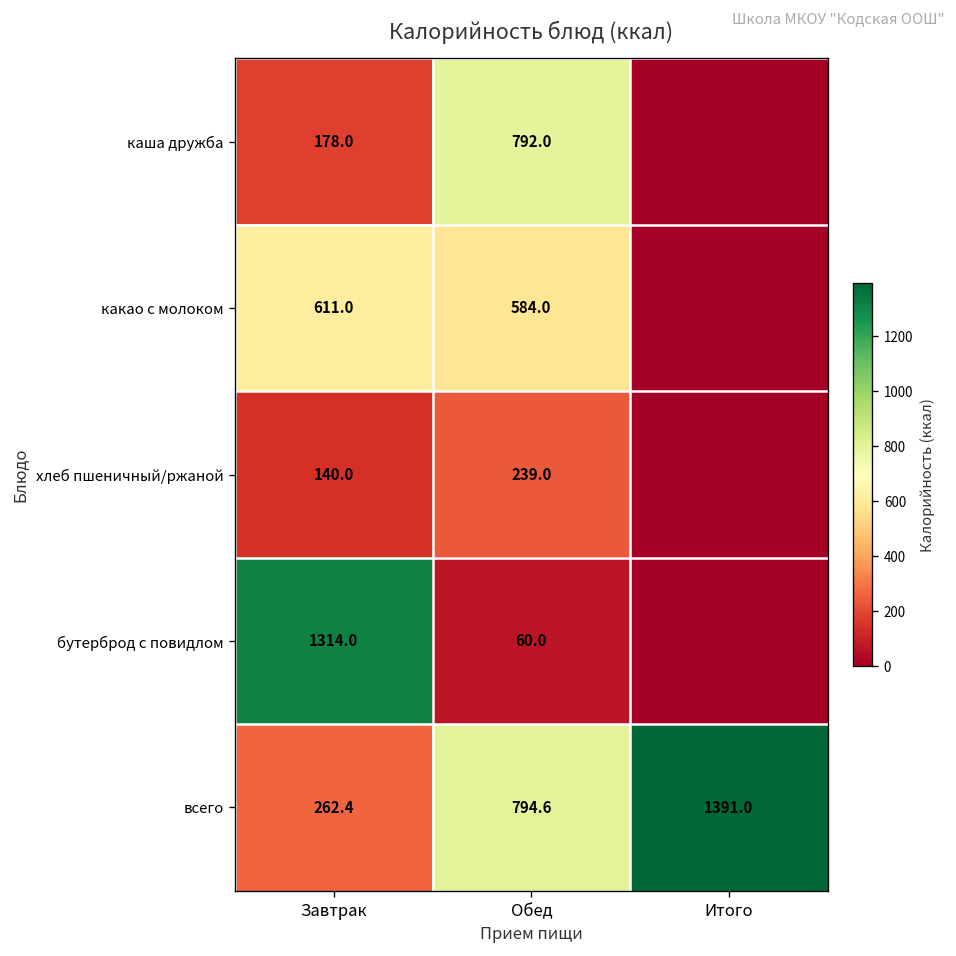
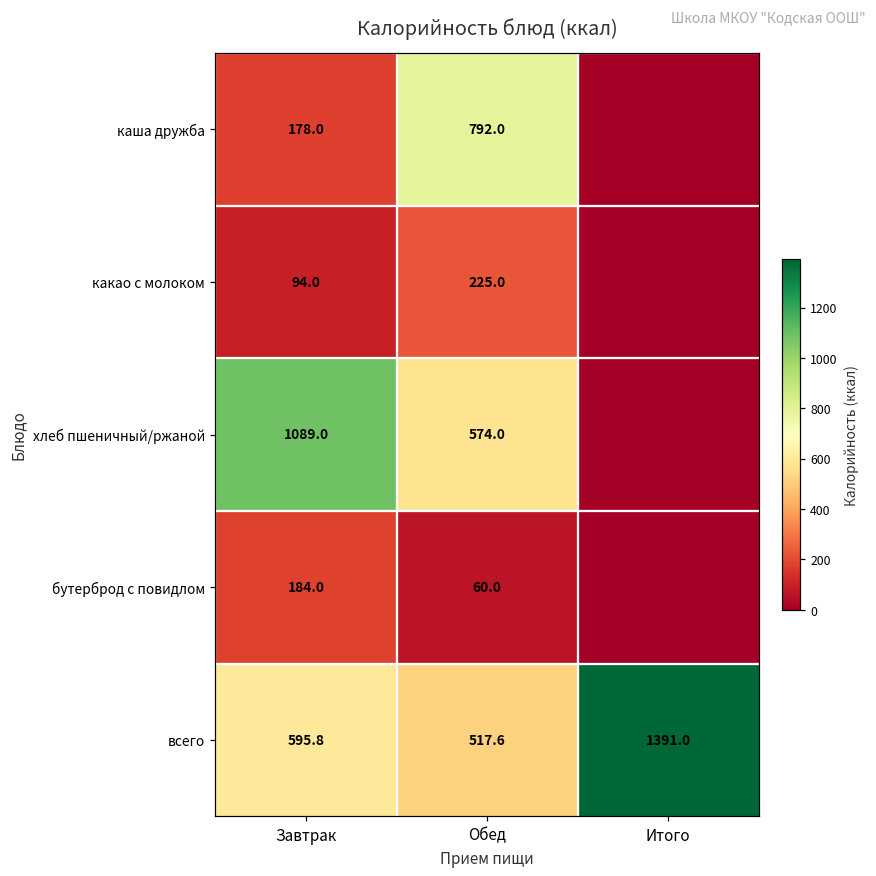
  {
    "каша дружба": {
      "Завтрак": 178.0,
      "Обед": 792.0
    },
    "какао с молоком": {
-     "Завтрак": 611.0,
-     "Обед": 584.0
+     "Завтрак": 94.0,
+     "Обед": 225.0
    },
    "хлеб пшеничный/ржаной": {
-     "Завтрак": 140.0,
-     "Обед": 239.0
+     "Завтрак": 1089.0,
+     "Обед": 574.0
    },
    "бутерброд с повидлом": {
-     "Завтрак": 1314.0,
+     "Завтрак": 184.0,
      "Обед": 60.0
    },
    "всего": {
-     "Завтрак": 262.4,
-     "Обед": 794.6,
+     "Завтрак": 595.8,
+     "Обед": 517.6,
      "Итого": 1391.0
    }
  }
